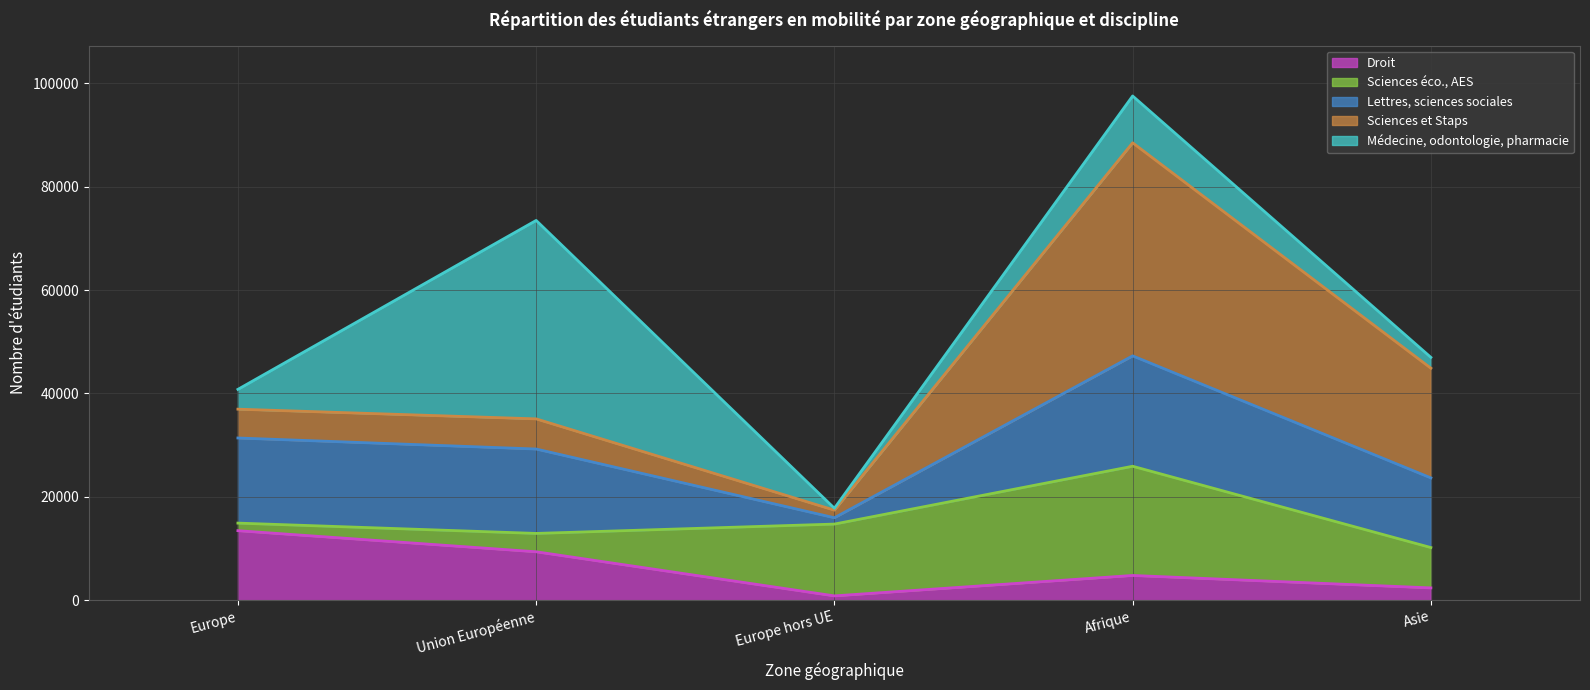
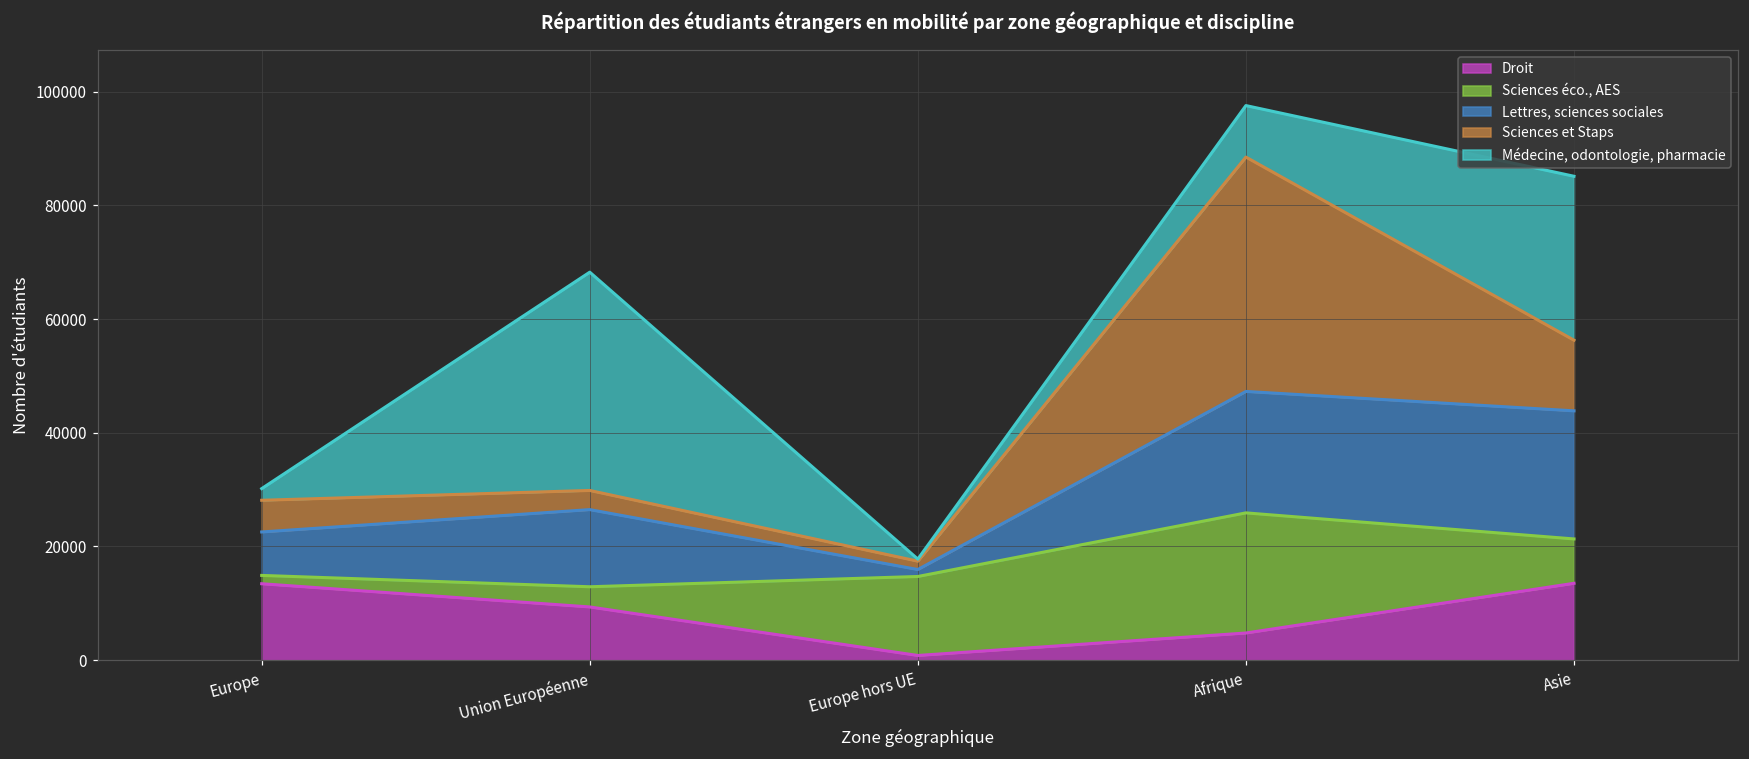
  {
    "Droit": {
      "Europe": 13000,
      "Union Européenne": 9000,
      "Europe hors UE": 1000,
      "Afrique": 5000,
-     "Asie": 2000
+     "Asie": 14000
    },
    "Sciences éco., AES": {
      "Europe": 1000,
      "Union Européenne": 4000,
      "Europe hors UE": 14000,
      "Afrique": 21000,
      "Asie": 8000
    },
    "Lettres, sciences sociales": {
-     "Europe": 16000,
-     "Union Européenne": 16000,
+     "Europe": 8000,
+     "Union Européenne": 14000,
      "Europe hors UE": 1000,
      "Afrique": 21000,
-     "Asie": 13000
+     "Asie": 23000
    },
    "Sciences et Staps": {
      "Europe": 6000,
-     "Union Européenne": 6000,
+     "Union Européenne": 3000,
      "Afrique": 41000,
-     "Asie": 21000
+     "Asie": 12000
    },
    "Médecine, odontologie, pharmacie": {
-     "Europe": 4000,
+     "Europe": 2000,
      "Union Européenne": 38000,
      "Afrique": 9000,
-     "Asie": 2000
+     "Asie": 29000
    }
  }
